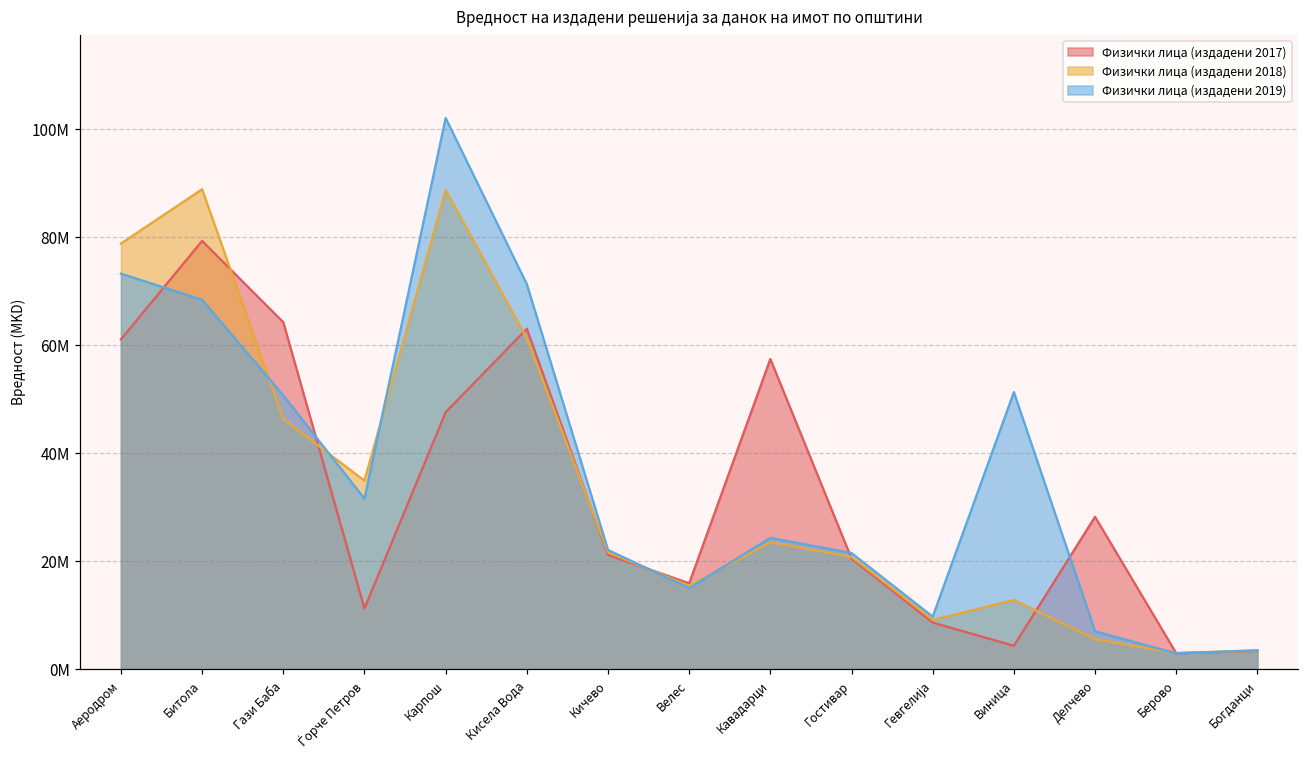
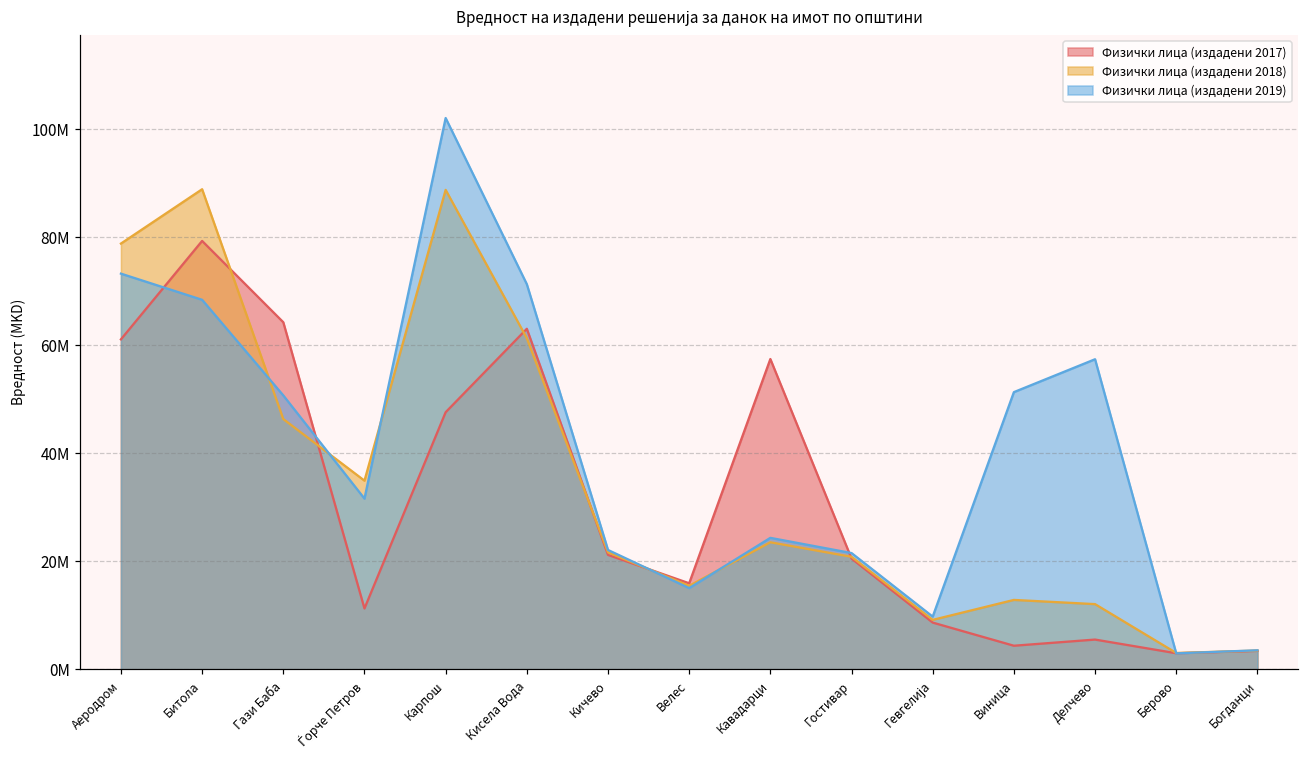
  {
    "Физички лица (издадени 2017)": {
      "Аеродром": 61000000,
      "Битола": 79000000,
      "Гази Баба": 64000000,
      "Ѓорче Петров": 11000000,
      "Карпош": 48000000,
      "Кисела Вода": 63000000,
      "Кавадарци": 57000000,
      "Виница": 4000000,
-     "Делчево": 28000000
+     "Делчево": 6000000
    },
    "Физички лица (издадени 2018)": {
      "Аеродром": 79000000,
      "Битола": 89000000,
      "Гази Баба": 46000000,
      "Ѓорче Петров": 35000000,
      "Карпош": 89000000,
      "Кисела Вода": 61000000,
      "Кавадарци": 24000000,
      "Виница": 13000000,
-     "Делчево": 6000000
+     "Делчево": 12000000
    },
    "Физички лица (издадени 2019)": {
      "Аеродром": 73000000,
      "Битола": 68000000,
      "Гази Баба": 51000000,
      "Ѓорче Петров": 32000000,
      "Карпош": 102000000,
      "Кисела Вода": 71000000,
      "Кавадарци": 24000000,
      "Гостивар": 22000000,
      "Гевгелија": 10000000,
      "Виница": 51000000,
-     "Делчево": 7000000
+     "Делчево": 57000000
    }
  }
